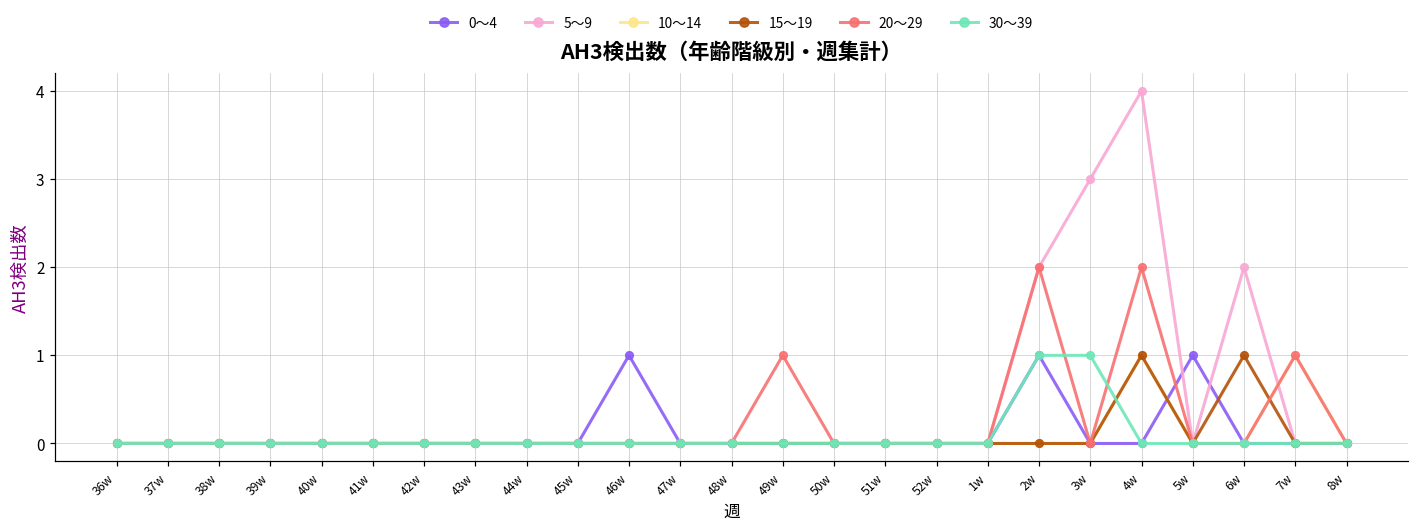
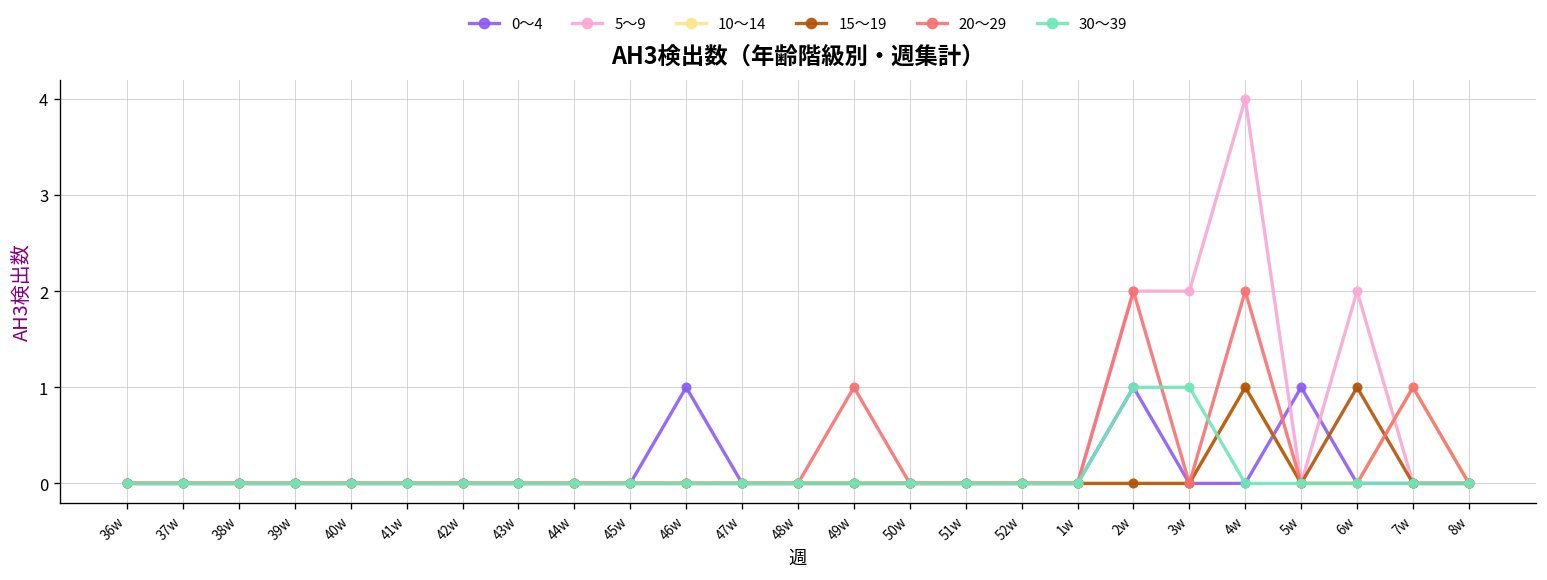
  {
    "0～4": {
      "46w": 1,
      "5w": 1
    },
    "5～9": {
-     "3w": 3,
+     "3w": 2,
      "4w": 4,
      "6w": 2
    },
    "15～19": {
      "6w": 1
    },
    "20～29": {
      "49w": 1,
      "4w": 2
    },
    "30～39": {
      "3w": 1
    }
  }
